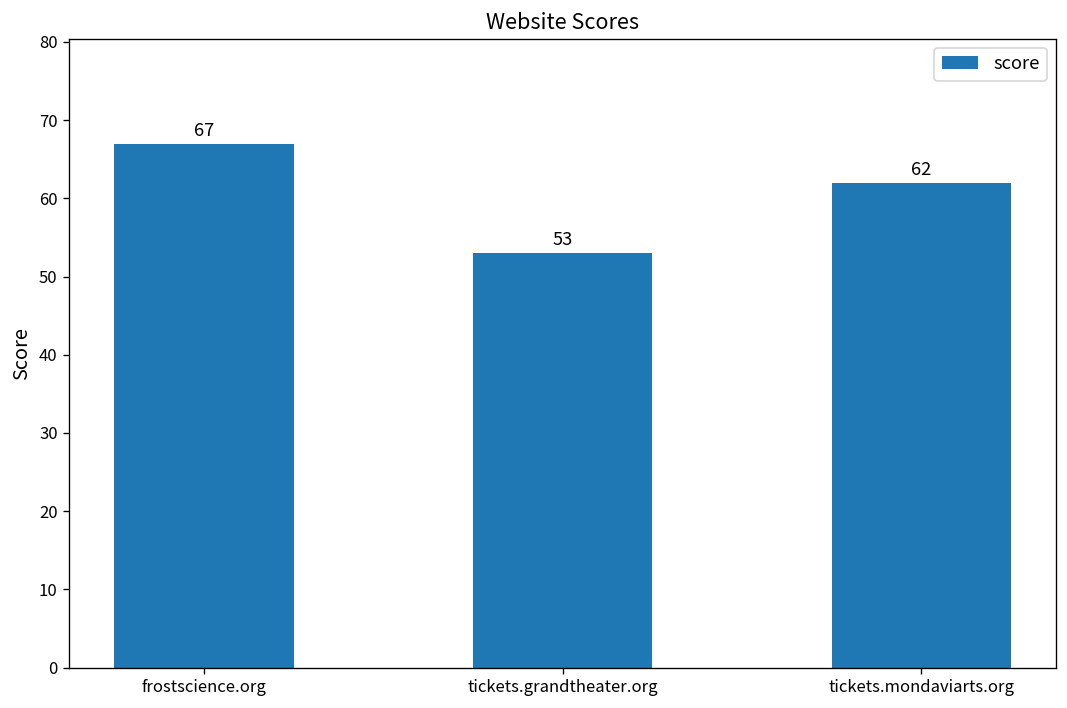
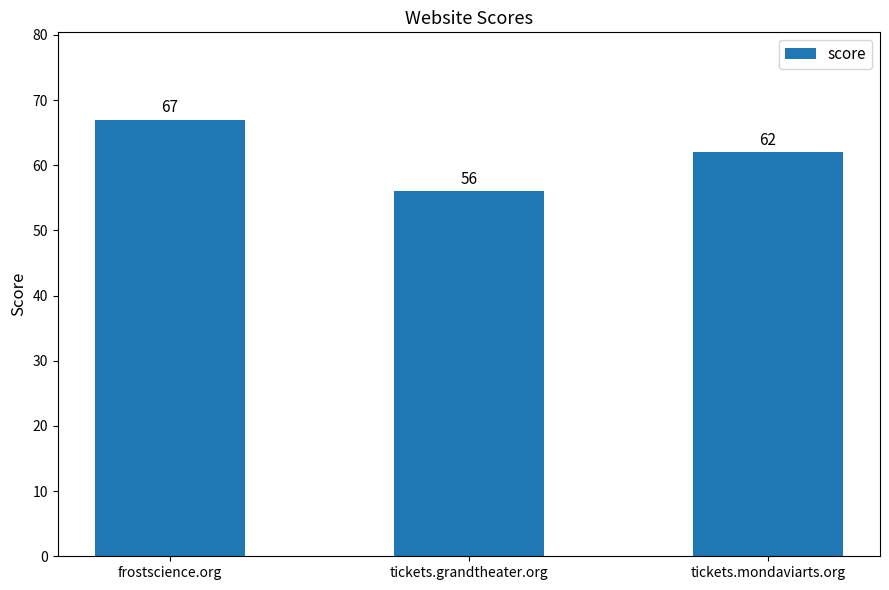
  {
    "frostscience.org": 67,
-   "tickets.grandtheater.org": 53,
+   "tickets.grandtheater.org": 56,
    "tickets.mondaviarts.org": 62
  }
